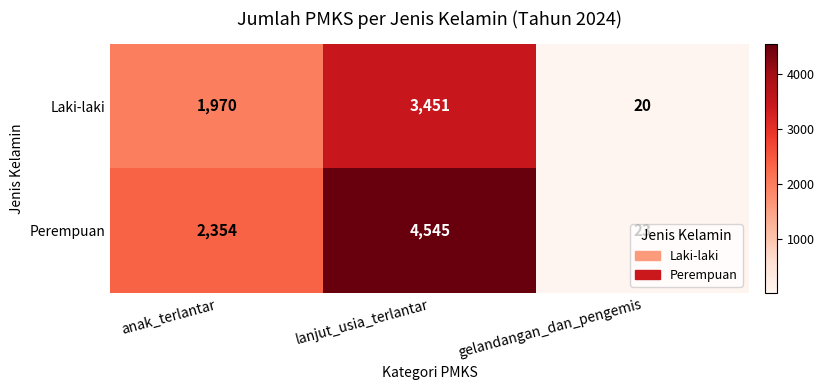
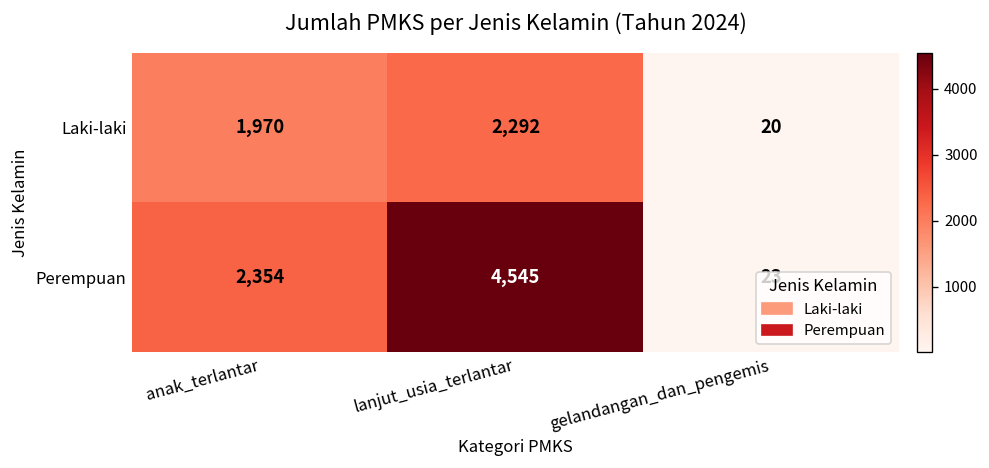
  {
    "Laki-laki": {
      "anak_terlantar": "1,970",
-     "lanjut_usia_terlantar": "3,451",
+     "lanjut_usia_terlantar": "2,292",
      "gelandangan_dan_pengemis": "20"
    },
    "Perempuan": {
      "anak_terlantar": "2,354",
      "lanjut_usia_terlantar": "4,545"
    }
  }
